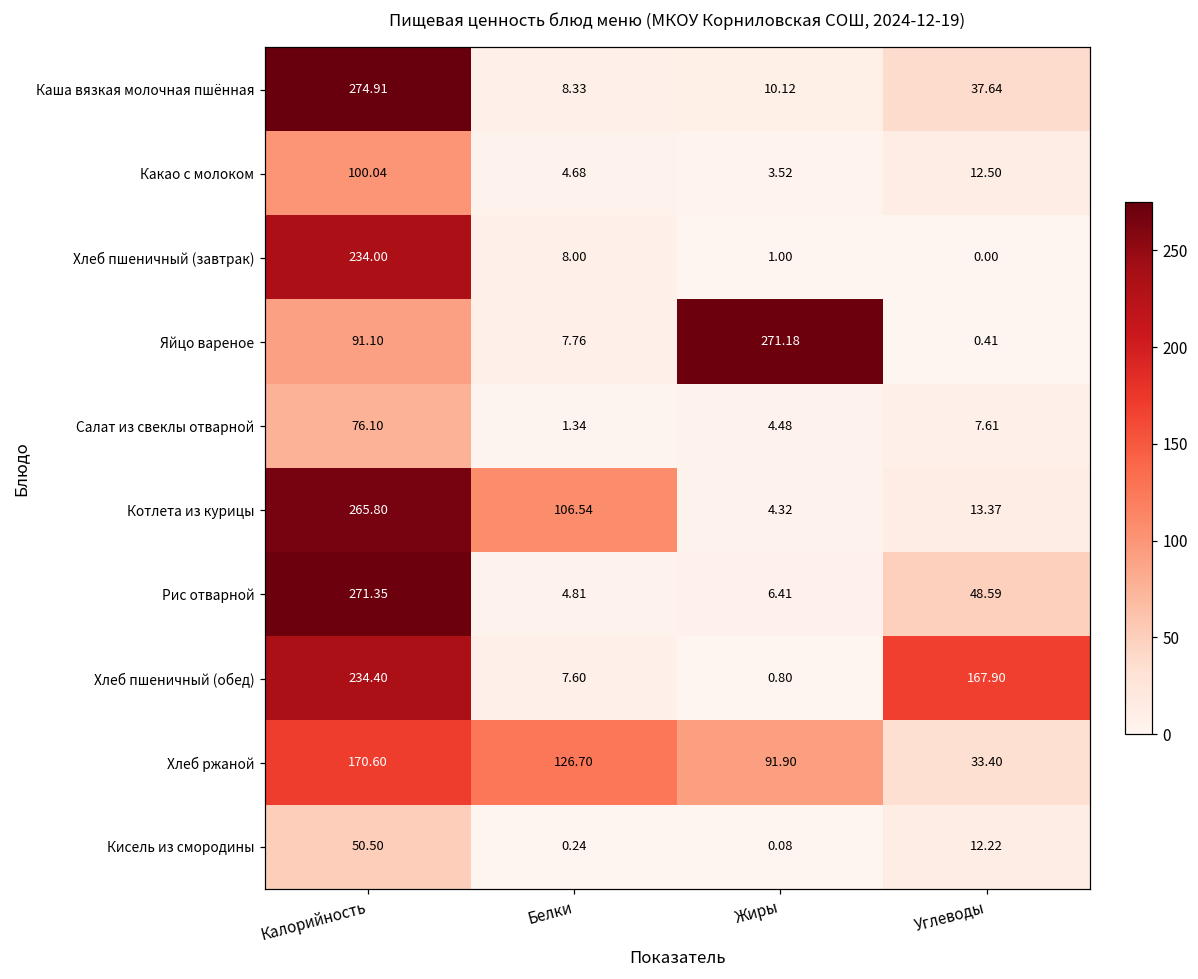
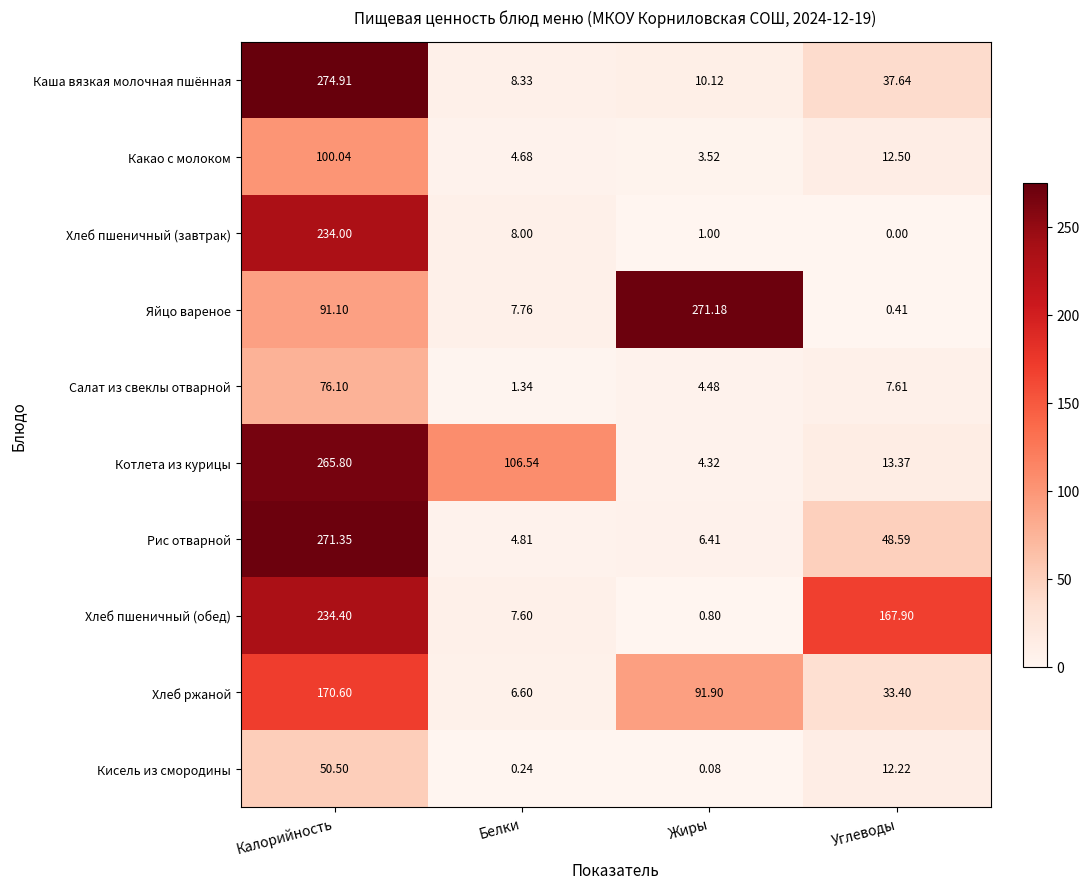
  {
    "Каша вязкая молочная пшённая": {
      "Калорийность": 274.91,
      "Белки": 8.33,
      "Жиры": 10.12,
      "Углеводы": 37.64
    },
    "Какао с молоком": {
      "Калорийность": 100.04,
      "Белки": 4.68,
      "Жиры": 3.52,
      "Углеводы": 12.50
    },
    "Хлеб пшеничный (завтрак)": {
      "Калорийность": 234.00,
      "Белки": 8.00,
      "Жиры": 1.00,
      "Углеводы": 0.00
    },
    "Яйцо вареное": {
      "Калорийность": 91.10,
      "Белки": 7.76,
      "Жиры": 271.18,
      "Углеводы": 0.41
    },
    "Салат из свеклы отварной": {
      "Калорийность": 76.10,
      "Белки": 1.34,
      "Жиры": 4.48,
      "Углеводы": 7.61
    },
    "Котлета из курицы": {
      "Калорийность": 265.80,
      "Белки": 106.54,
      "Жиры": 4.32,
      "Углеводы": 13.37
    },
    "Рис отварной": {
      "Калорийность": 271.35,
      "Белки": 4.81,
      "Жиры": 6.41,
      "Углеводы": 48.59
    },
    "Хлеб пшеничный (обед)": {
      "Калорийность": 234.40,
      "Белки": 7.60,
      "Жиры": 0.80,
      "Углеводы": 167.90
    },
    "Хлеб ржаной": {
      "Калорийность": 170.60,
-     "Белки": 126.70,
+     "Белки": 6.60,
      "Жиры": 91.90,
      "Углеводы": 33.40
    },
    "Кисель из смородины": {
      "Калорийность": 50.50,
      "Белки": 0.24,
      "Жиры": 0.08,
      "Углеводы": 12.22
    }
  }
